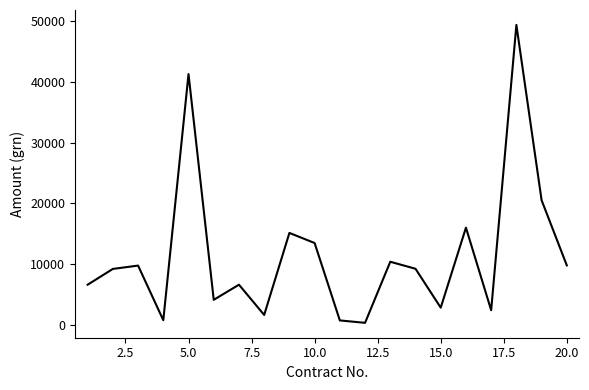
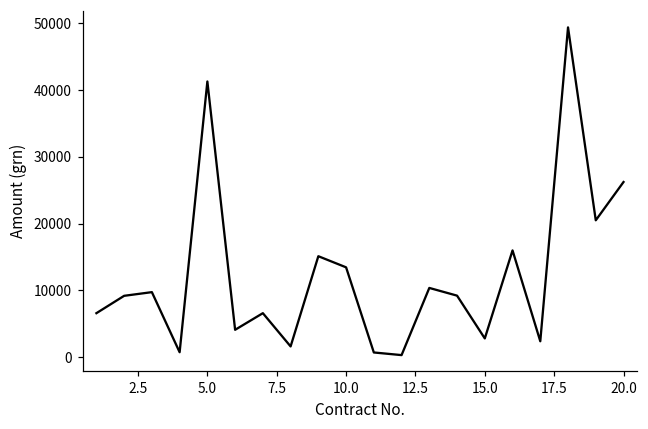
  {
    "5.0": 41000,
    "10.0": 13000,
    "15.0": 3000,
-   "20.0": 10000
+   "20.0": 26000
  }
